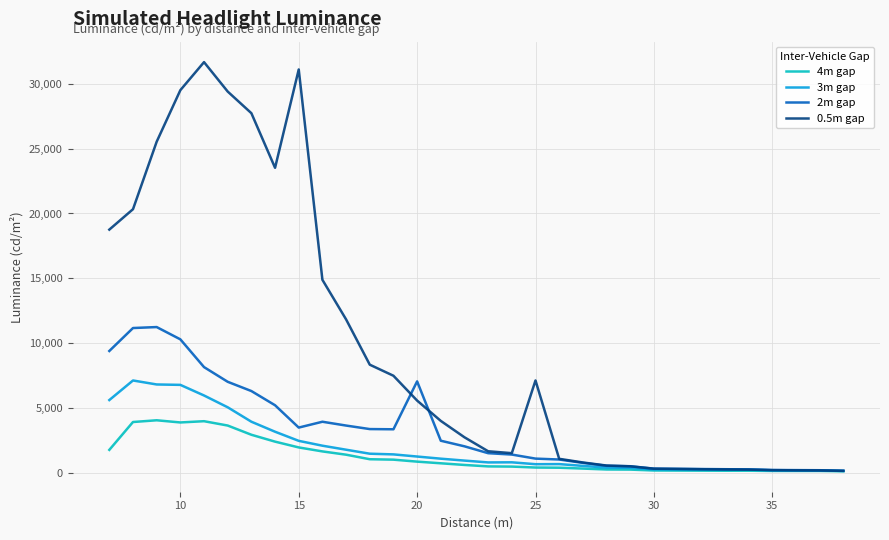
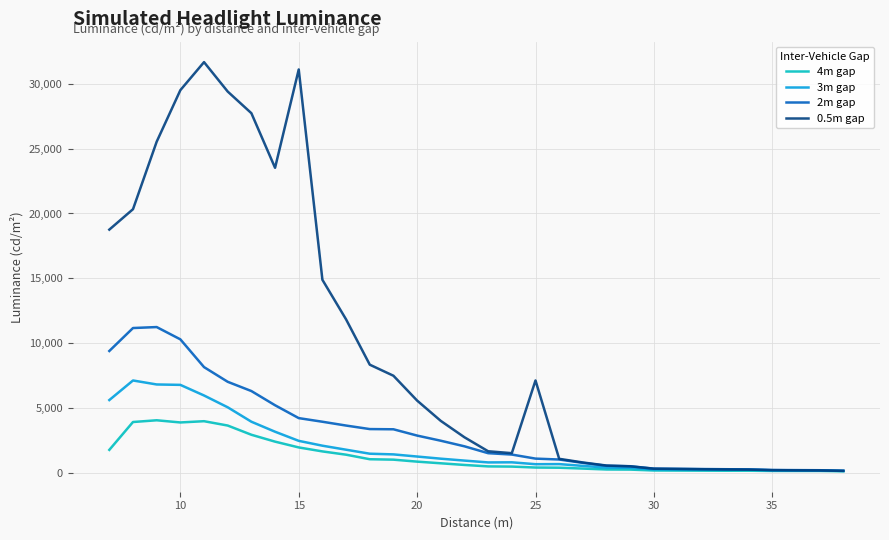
  {
    "2m gap": {
      "10": "10,300",
-     "15": "3,500",
-     "20": "7,000",
+     "15": "4,200",
+     "20": "2,900",
      "25": "1,100"
    },
    "0.5m gap": {
      "10": "29,500",
      "15": "31,100",
      "20": "5,600",
      "25": "7,100"
    }
  }
